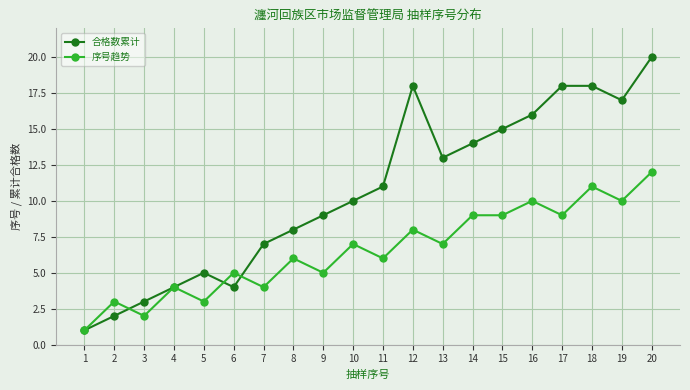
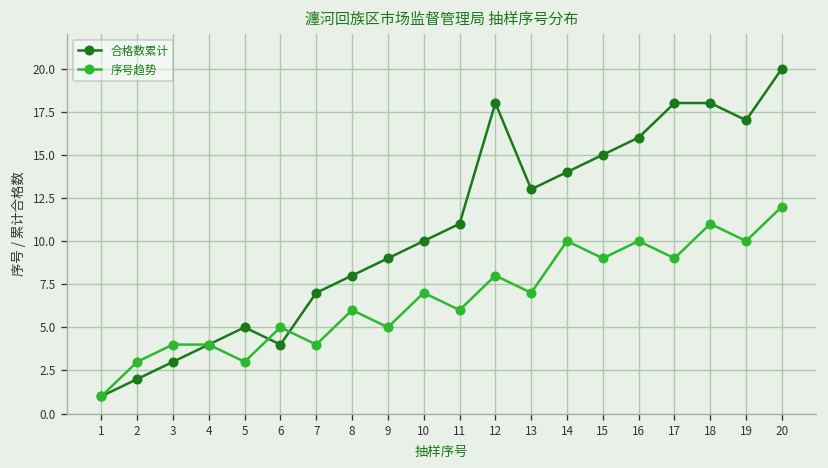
  {
    "合格数累计": {
      "2": 2,
      "3": 3,
      "5": 5,
      "6": 4,
      "7": 7,
      "8": 8,
      "9": 9,
      "10": 10,
      "11": 11,
      "12": 18,
      "13": 13,
      "14": 14,
      "15": 15,
      "16": 16,
      "17": 18,
      "18": 18,
      "19": 17,
      "20": 20
    },
    "序号趋势": {
      "2": 3,
-     "3": 2,
+     "3": 4,
      "5": 3,
      "6": 5,
      "7": 4,
      "8": 6,
      "9": 5,
      "10": 7,
      "11": 6,
      "12": 8,
      "13": 7,
-     "14": 9,
+     "14": 10,
      "15": 9,
      "16": 10,
      "17": 9,
      "18": 11,
      "19": 10,
      "20": 12
    }
  }
